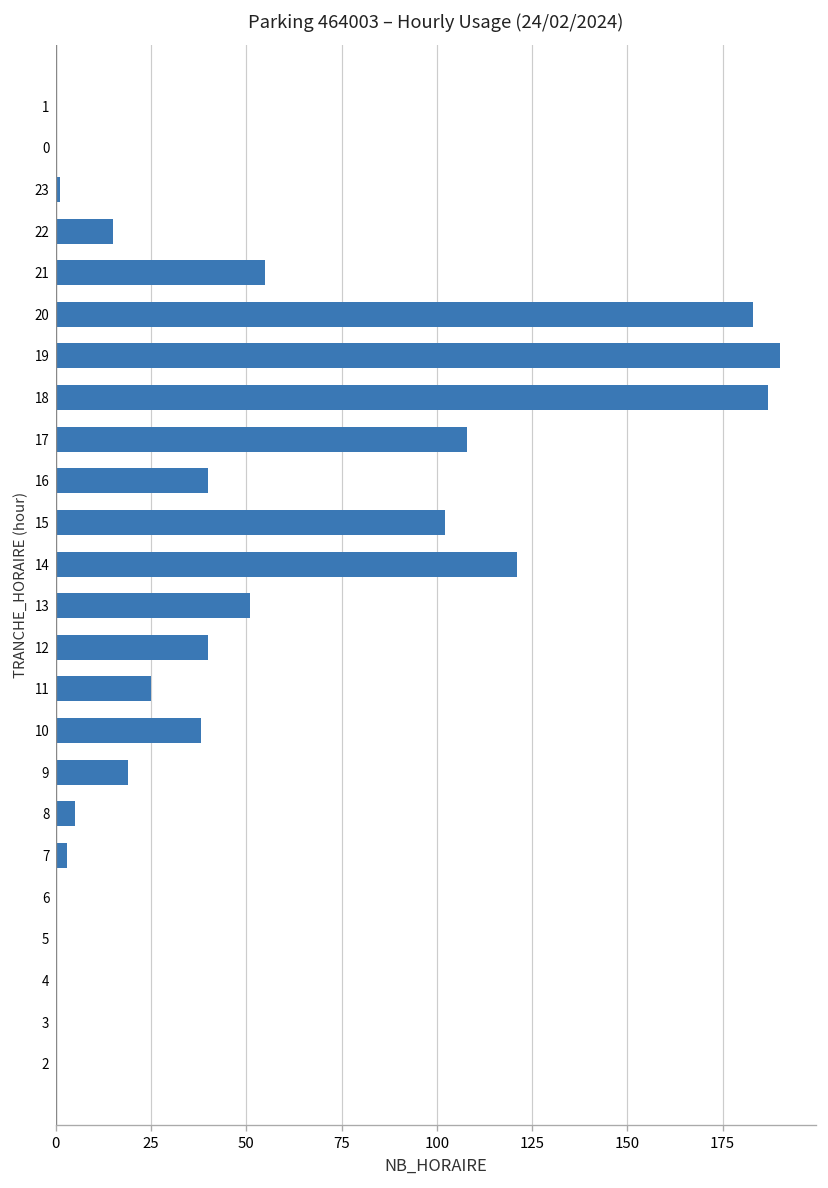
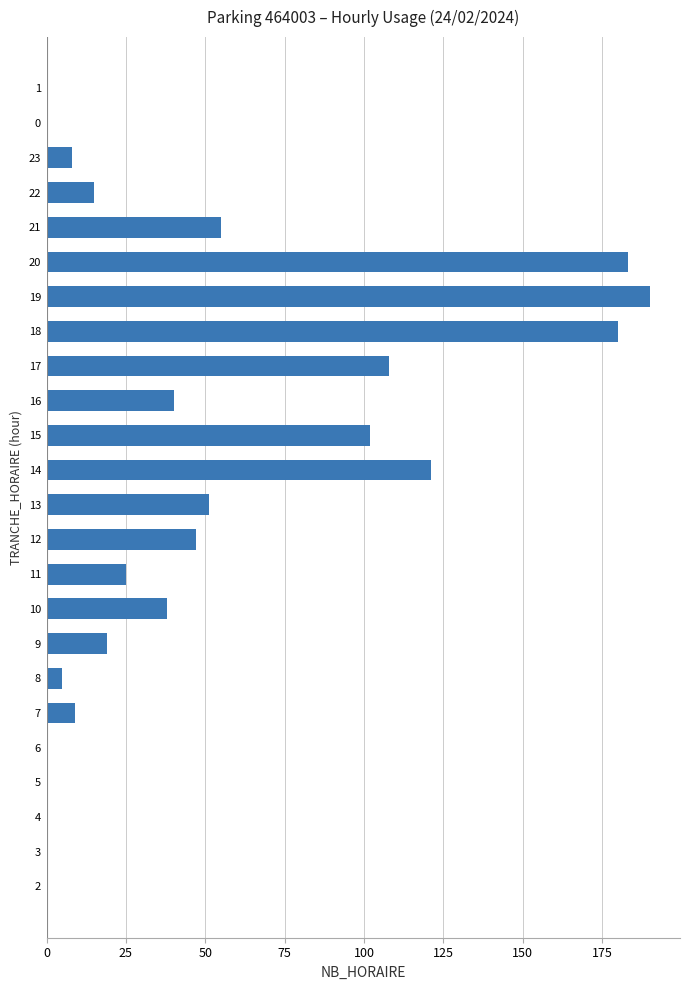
  {
    "1": 0,
    "0": 0,
-   "23": 1,
+   "23": 8,
    "22": 15,
    "21": 55,
    "20": 183,
    "19": 190,
-   "18": 187,
+   "18": 180,
    "17": 108,
    "16": 40,
    "15": 102,
    "14": 121,
    "13": 51,
-   "12": 40,
+   "12": 47,
    "11": 25,
    "10": 38,
    "9": 19,
    "8": 5,
-   "7": 3,
+   "7": 9,
    "6": 0,
    "5": 0,
    "4": 0,
    "3": 0,
    "2": 0
  }
